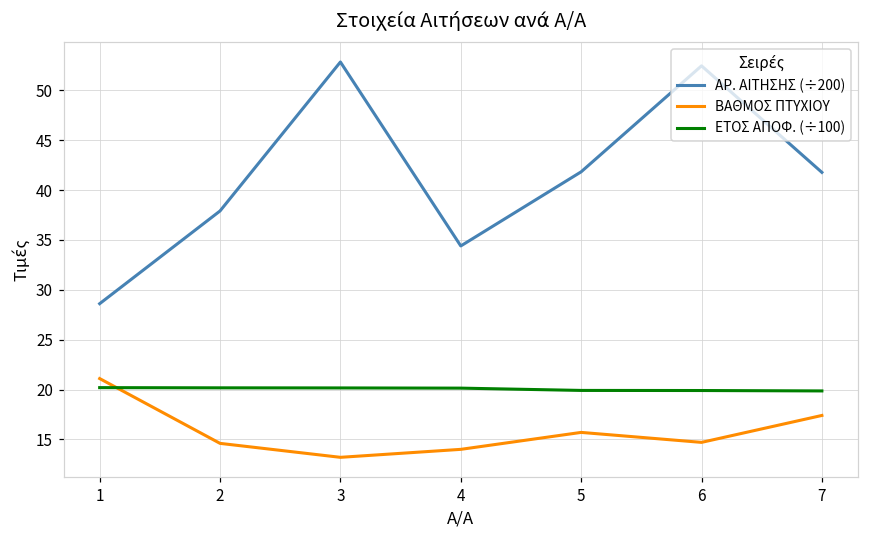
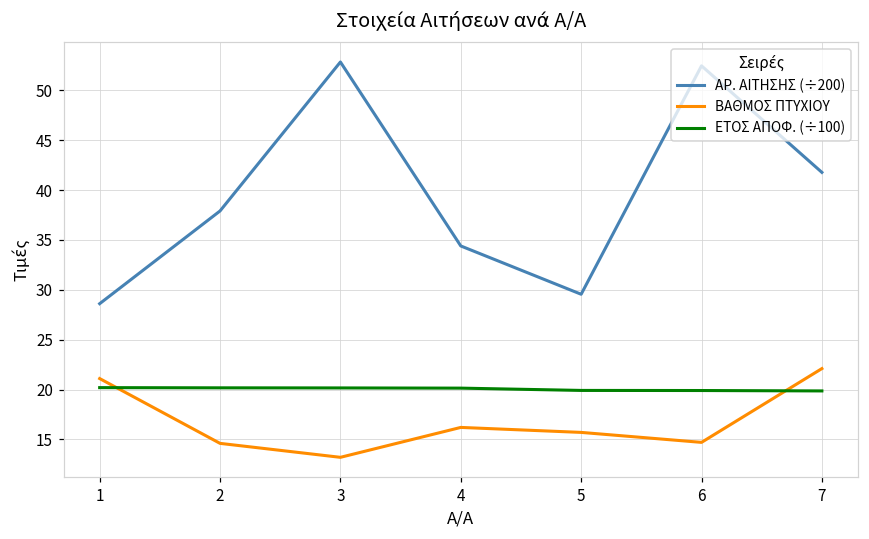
  {
    "ΑΡ. ΑΙΤΗΣΗΣ (÷200)": {
      "1": 29,
      "2": 38,
      "3": 53,
      "4": 34,
-     "5": 42,
+     "5": 30,
      "7": 42
    },
    "ΒΑΘΜΟΣ ΠΤΥΧΙΟΥ": {
      "1": 21,
      "2": 15,
      "3": 13,
-     "4": 14,
+     "4": 16,
      "5": 16,
      "6": 15,
-     "7": 17
+     "7": 22
    },
    "ΕΤΟΣ ΑΠΟΦ. (÷100)": {
      "1": 20,
      "2": 20,
      "3": 20,
      "4": 20,
      "5": 20,
      "6": 20,
      "7": 20
    }
  }
